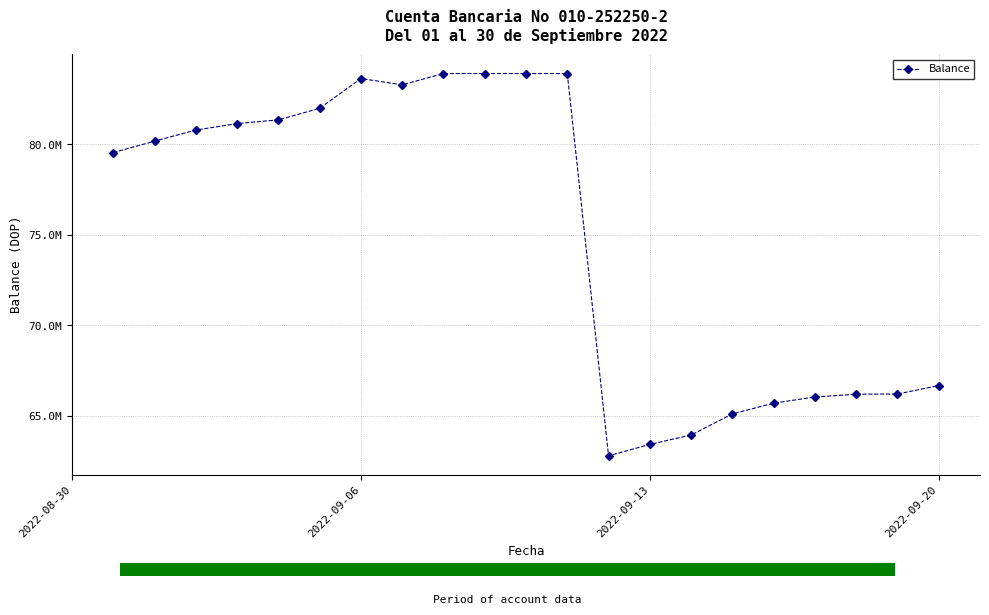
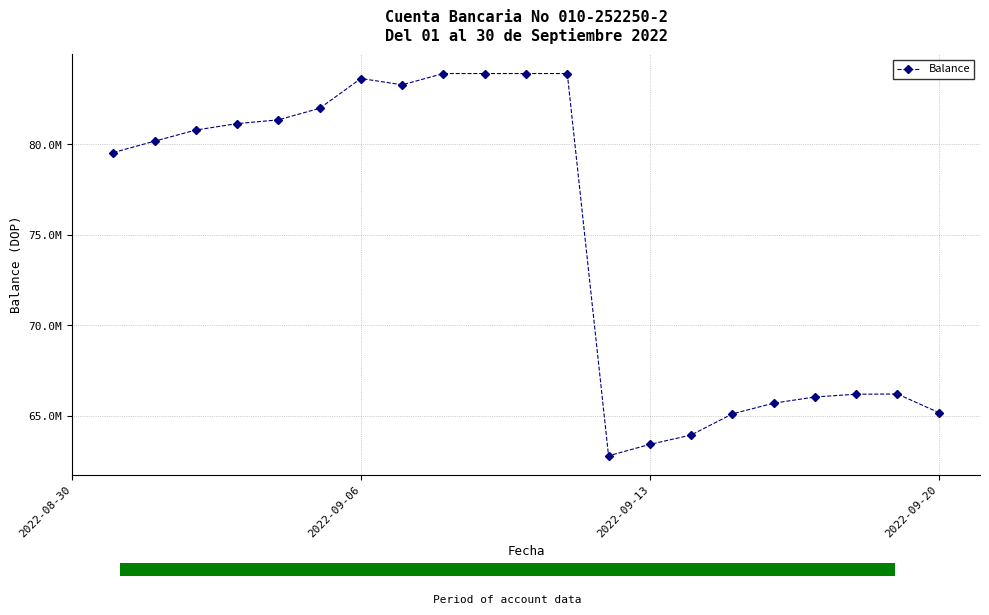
  {
    "Cuenta Bancaria No 010-252250-2 Del 01 al 30 de Septiembre 2022": {
      "2022-09-06": 83600000,
      "2022-09-13": 63400000,
-     "2022-09-20": 66700000
+     "2022-09-20": 65200000
    }
  }
